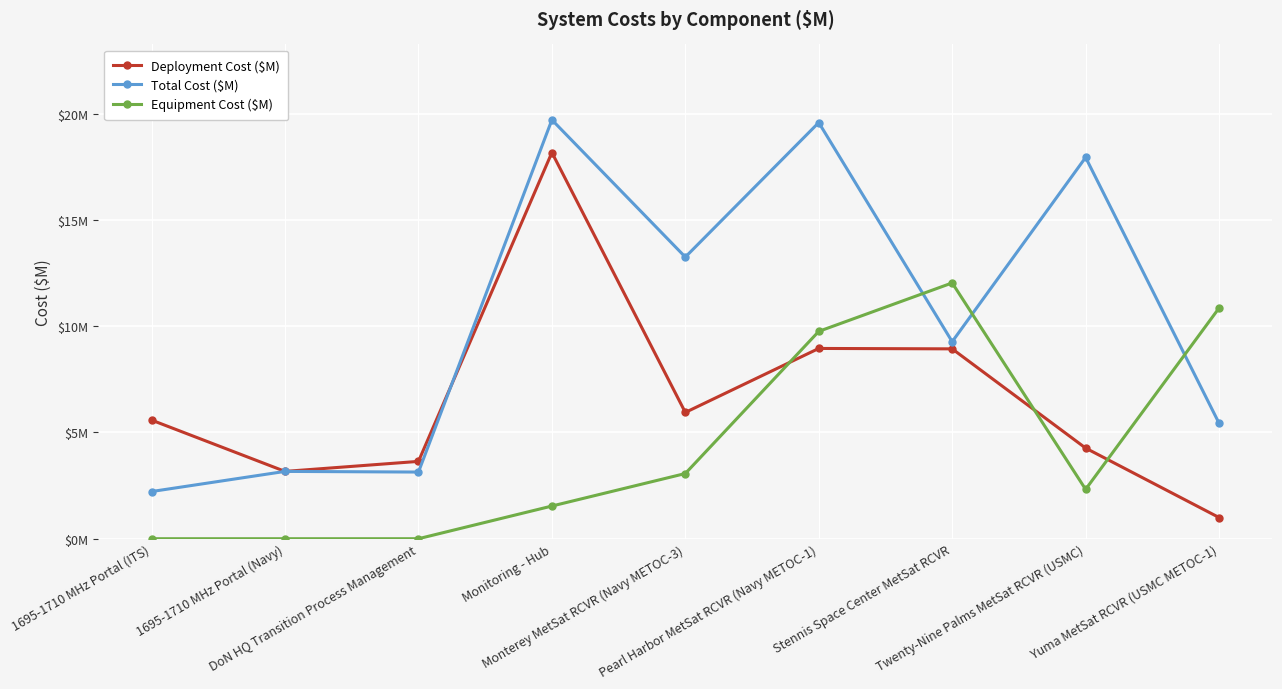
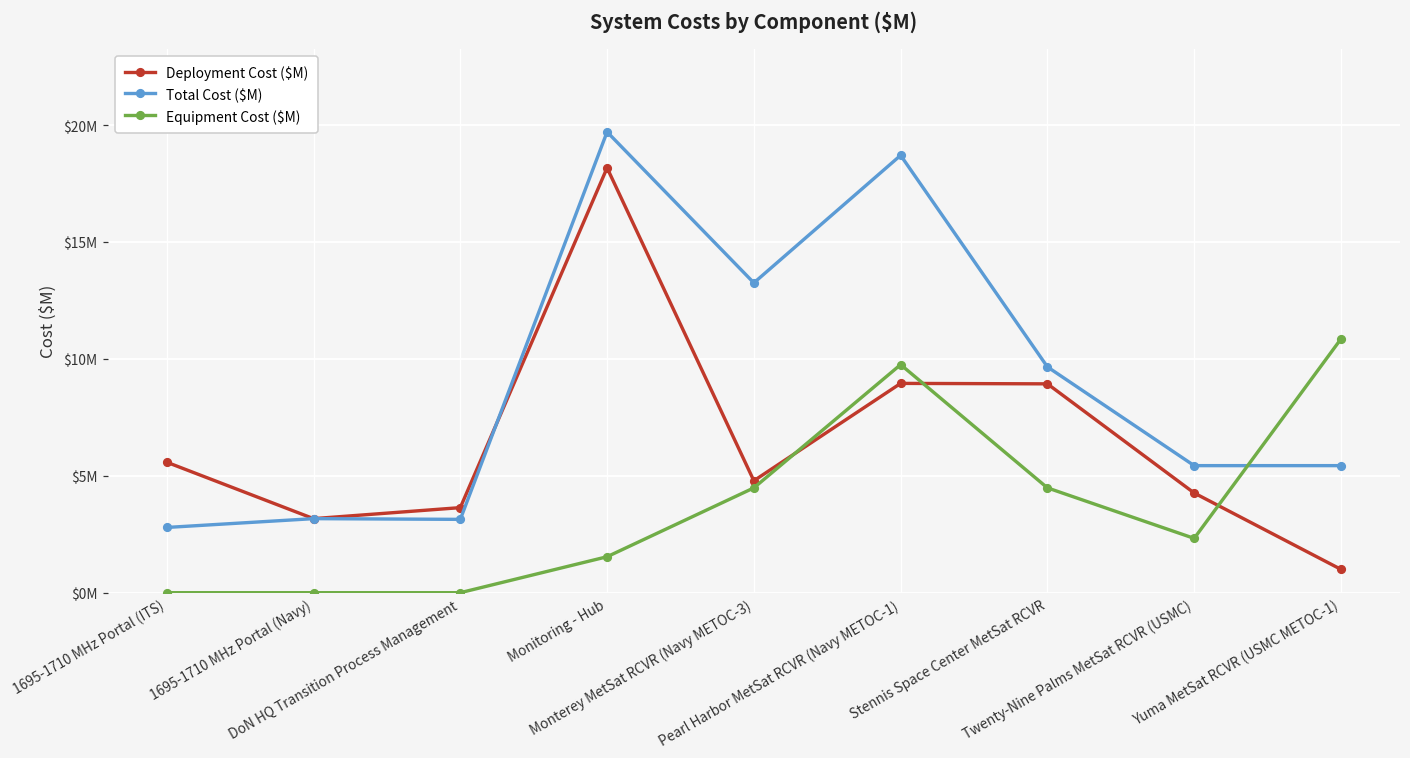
  {
    "Deployment Cost ($M)": {
      "1695-1710 MHz Portal (ITS)": "$5600000",
      "DoN HQ Transition Process Management": "$3600000",
      "Monitoring - Hub": "$18200000",
-     "Monterey MetSat RCVR (Navy METOC-3)": "$5900000",
+     "Monterey MetSat RCVR (Navy METOC-3)": "$4800000",
      "Pearl Harbor MetSat RCVR (Navy METOC-1)": "$9000000",
      "Stennis Space Center MetSat RCVR": "$8900000",
      "Twenty-Nine Palms MetSat RCVR (USMC)": "$4300000",
      "Yuma MetSat RCVR (USMC METOC-1)": "$1000000"
    },
    "Total Cost ($M)": {
-     "1695-1710 MHz Portal (ITS)": "$2200000",
+     "1695-1710 MHz Portal (ITS)": "$2800000",
      "DoN HQ Transition Process Management": "$3100000",
      "Monitoring - Hub": "$19700000",
      "Monterey MetSat RCVR (Navy METOC-3)": "$13300000",
-     "Pearl Harbor MetSat RCVR (Navy METOC-1)": "$19600000",
-     "Stennis Space Center MetSat RCVR": "$9300000",
-     "Twenty-Nine Palms MetSat RCVR (USMC)": "$17900000",
+     "Pearl Harbor MetSat RCVR (Navy METOC-1)": "$18700000",
+     "Stennis Space Center MetSat RCVR": "$9700000",
+     "Twenty-Nine Palms MetSat RCVR (USMC)": "$5400000",
      "Yuma MetSat RCVR (USMC METOC-1)": "$5400000"
    },
    "Equipment Cost ($M)": {
      "1695-1710 MHz Portal (ITS)": "$0",
      "1695-1710 MHz Portal (Navy)": "$0",
      "DoN HQ Transition Process Management": "$0",
      "Monitoring - Hub": "$1500000",
-     "Monterey MetSat RCVR (Navy METOC-3)": "$3100000",
+     "Monterey MetSat RCVR (Navy METOC-3)": "$4500000",
      "Pearl Harbor MetSat RCVR (Navy METOC-1)": "$9800000",
-     "Stennis Space Center MetSat RCVR": "$12000000",
+     "Stennis Space Center MetSat RCVR": "$4500000",
      "Twenty-Nine Palms MetSat RCVR (USMC)": "$2300000",
      "Yuma MetSat RCVR (USMC METOC-1)": "$10900000"
    }
  }
